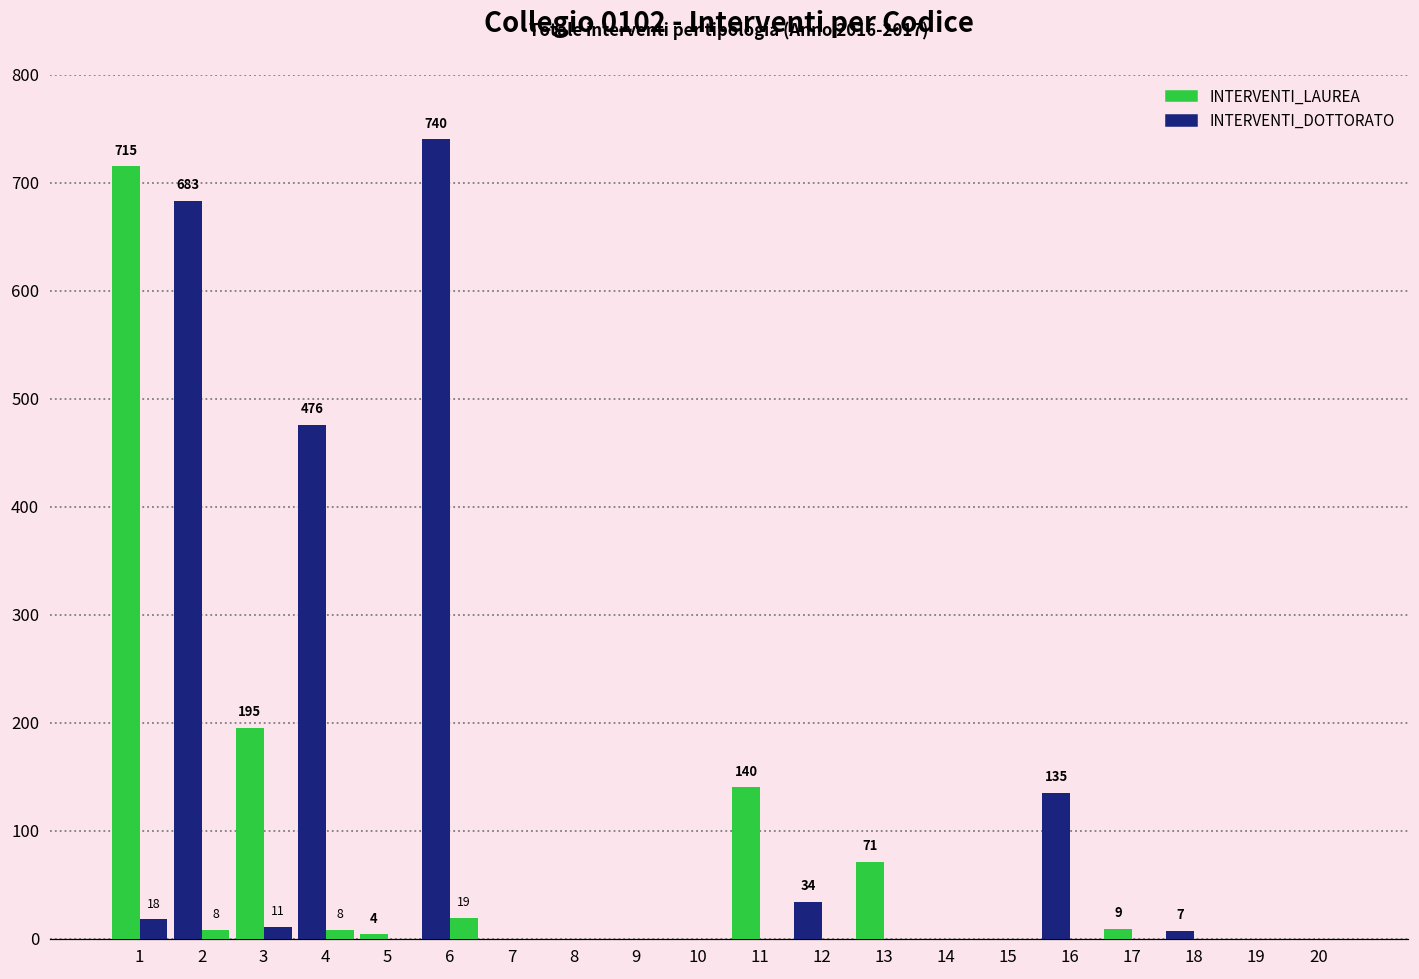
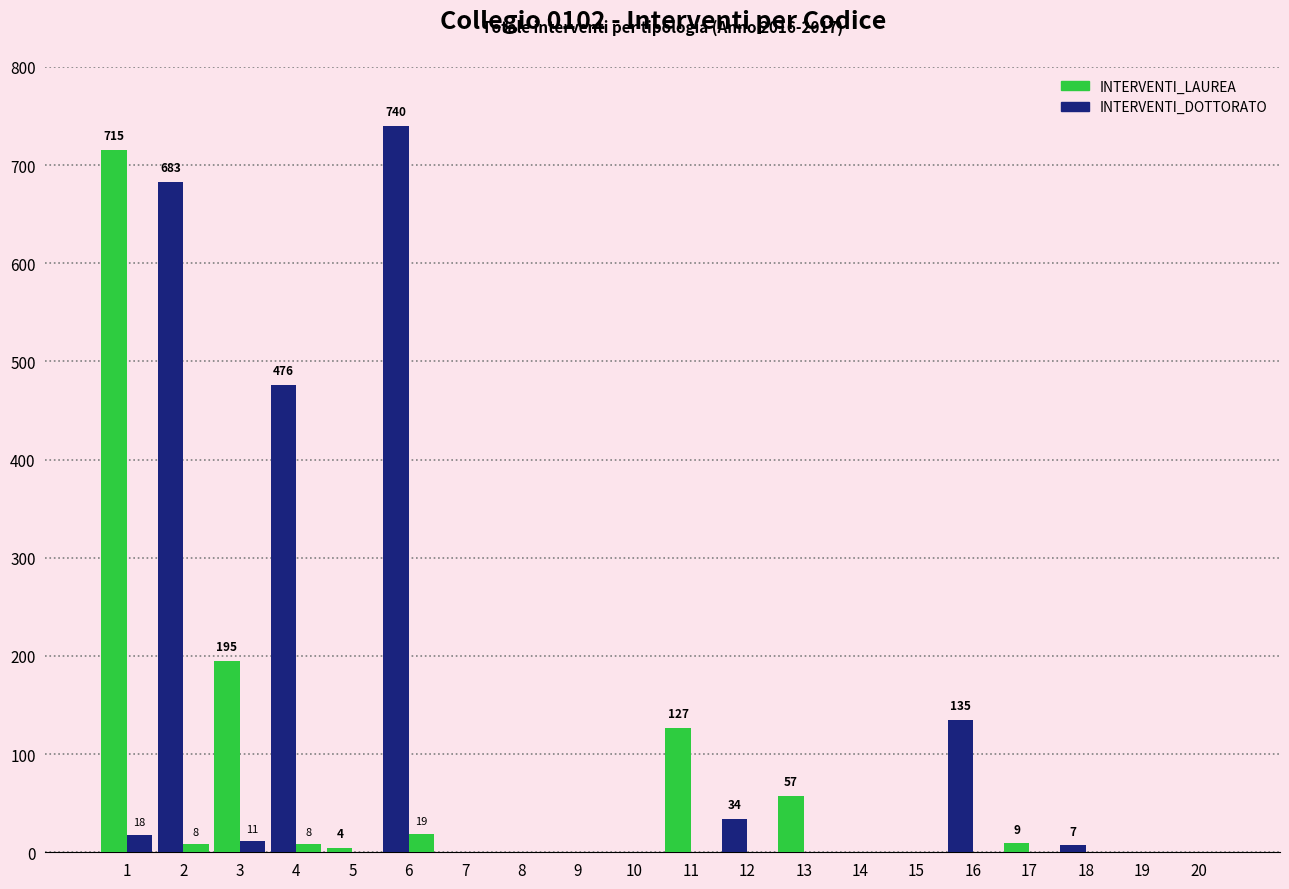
  {
    "INTERVENTI_LAUREA": {
      "1": 715,
      "2": 683,
      "3": 195,
      "4": 476,
      "5": 4,
      "6": 740,
-     "11": 140,
+     "11": 127,
      "12": 34,
-     "13": 71,
+     "13": 57,
      "16": 135,
      "17": 9,
      "18": 7
    },
    "INTERVENTI_DOTTORATO": {
      "1": 18,
      "2": 8,
      "3": 11,
      "4": 8,
      "6": 19
    }
  }
